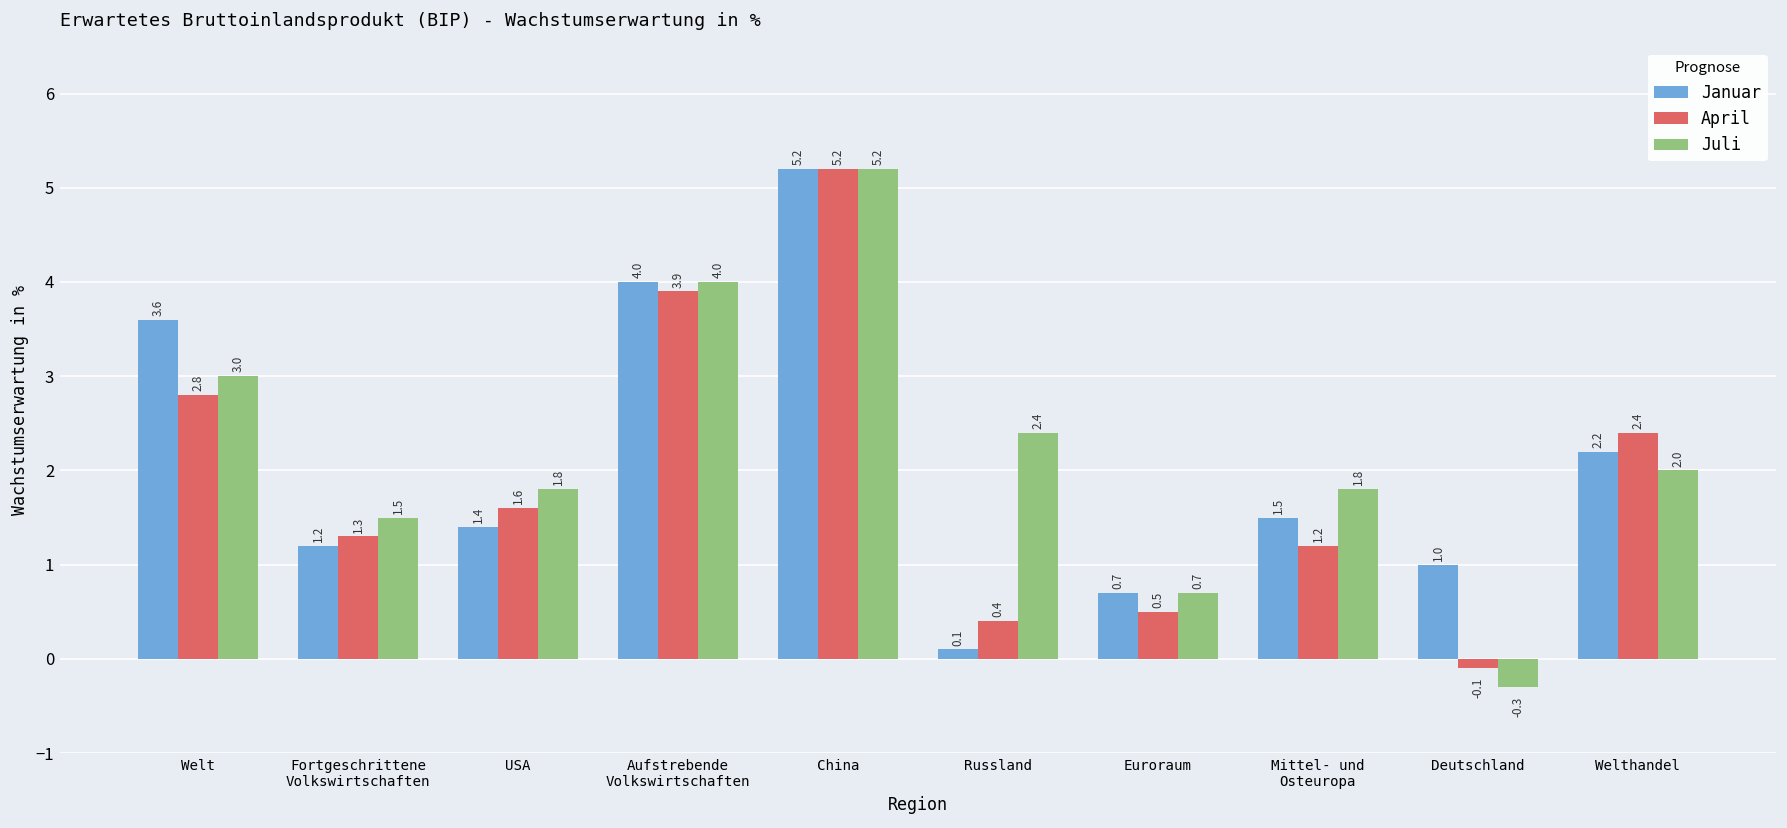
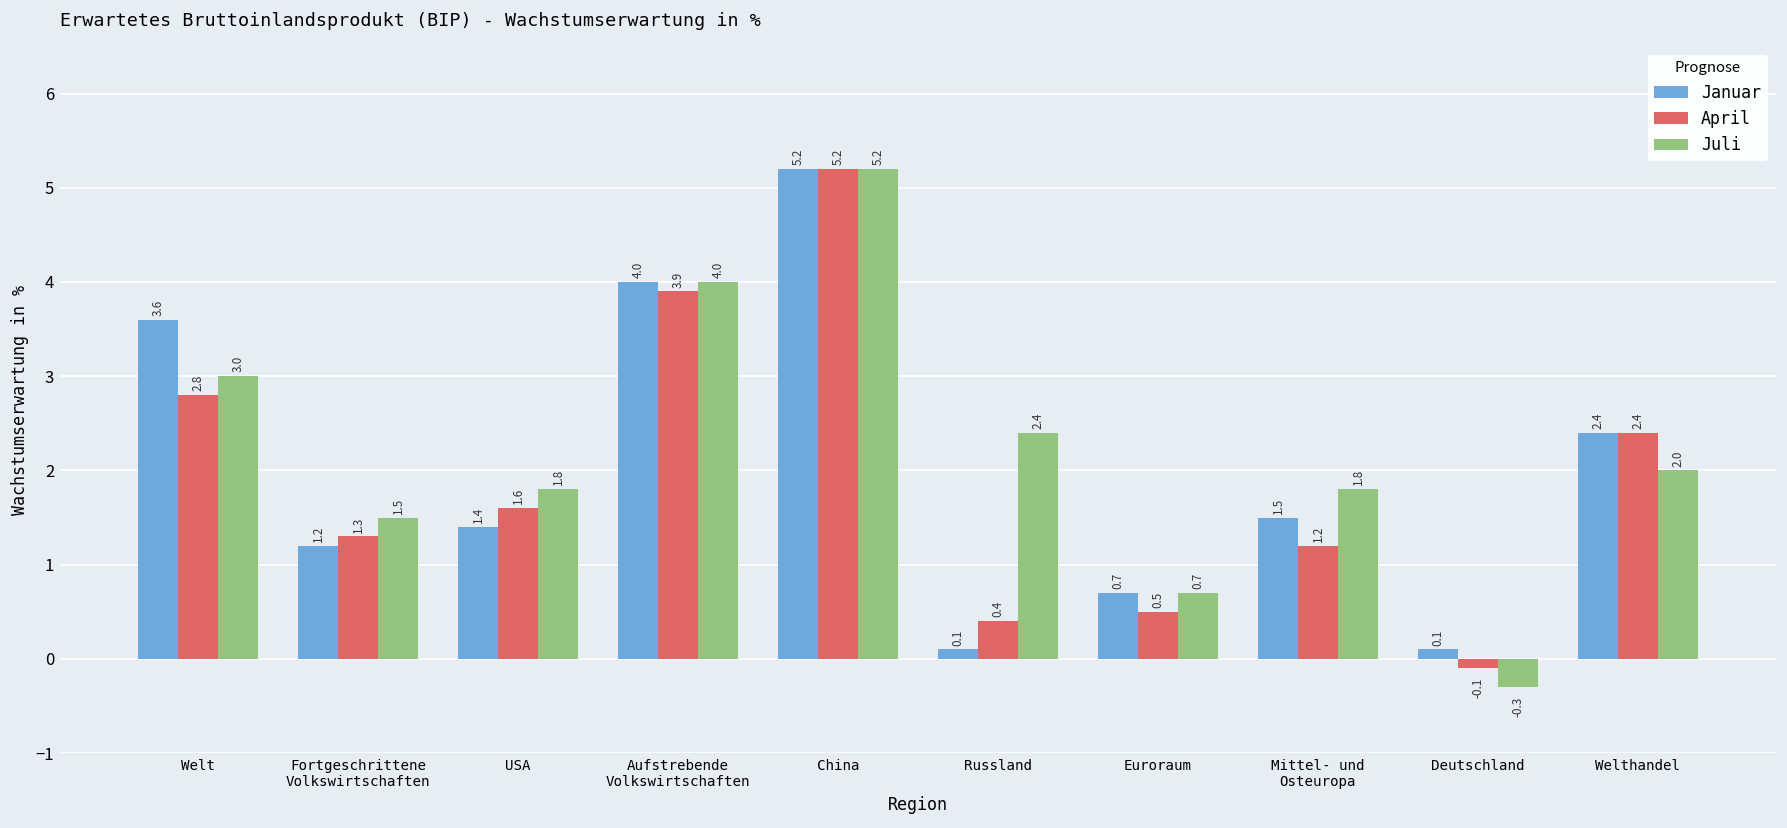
  {
    "Januar": {
      "Welt": 3.6,
      "Fortgeschrittene Volkswirtschaften": 1.2,
      "USA": 1.4,
      "Aufstrebende Volkswirtschaften": 4.0,
      "China": 5.2,
      "Russland": 0.1,
      "Euroraum": 0.7,
      "Mittel- und Osteuropa": 1.5,
-     "Deutschland": 1.0,
-     "Welthandel": 2.2
+     "Deutschland": 0.1,
+     "Welthandel": 2.4
    },
    "April": {
      "Welt": 2.8,
      "Fortgeschrittene Volkswirtschaften": 1.3,
      "USA": 1.6,
      "Aufstrebende Volkswirtschaften": 3.9,
      "China": 5.2,
      "Russland": 0.4,
      "Euroraum": 0.5,
      "Mittel- und Osteuropa": 1.2,
      "Deutschland": -0.1,
      "Welthandel": 2.4
    },
    "Juli": {
      "Welt": 3.0,
      "Fortgeschrittene Volkswirtschaften": 1.5,
      "USA": 1.8,
      "Aufstrebende Volkswirtschaften": 4.0,
      "China": 5.2,
      "Russland": 2.4,
      "Euroraum": 0.7,
      "Mittel- und Osteuropa": 1.8,
      "Deutschland": -0.3,
      "Welthandel": 2.0
    }
  }
